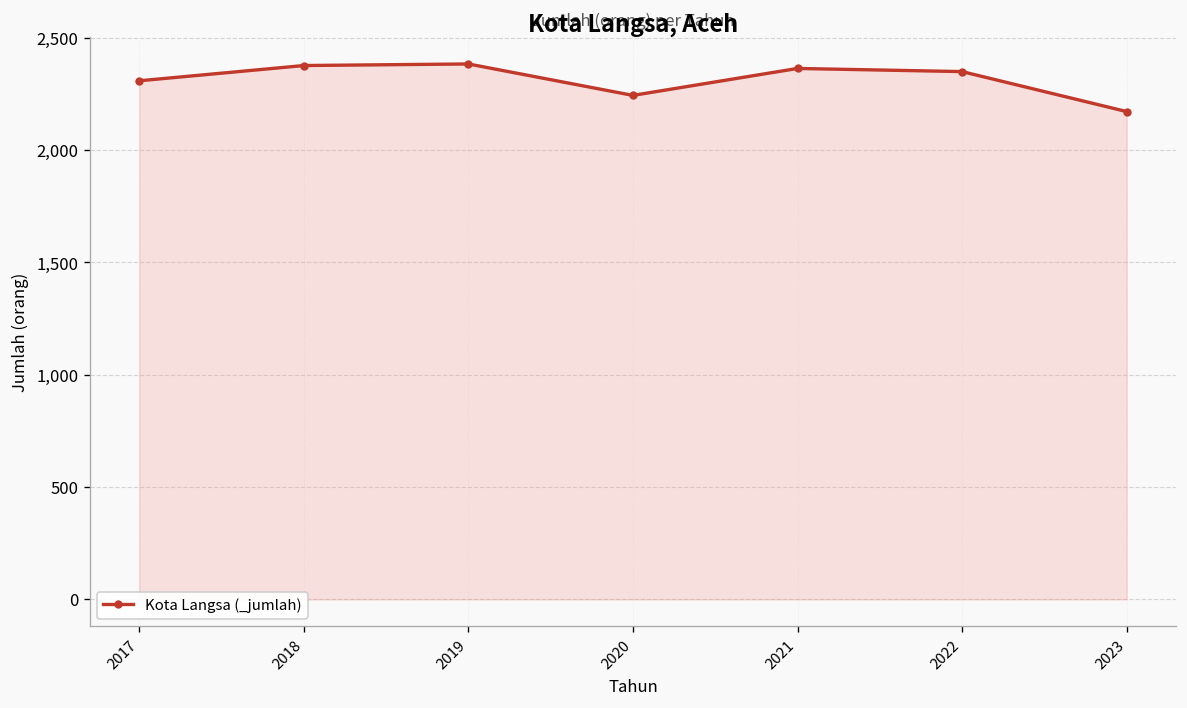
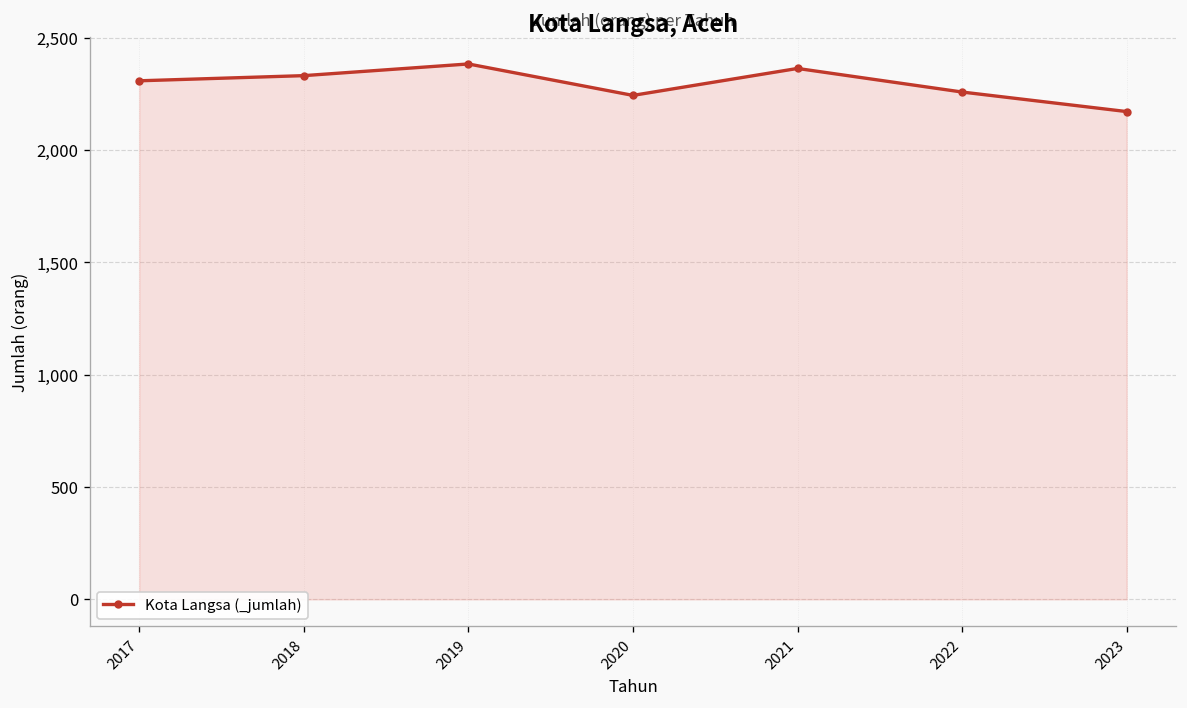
  {
    "2017": "2,310",
-   "2018": "2,380",
+   "2018": "2,330",
    "2019": "2,380",
    "2020": "2,240",
    "2021": "2,360",
-   "2022": "2,350",
+   "2022": "2,260",
    "2023": "2,170"
  }
